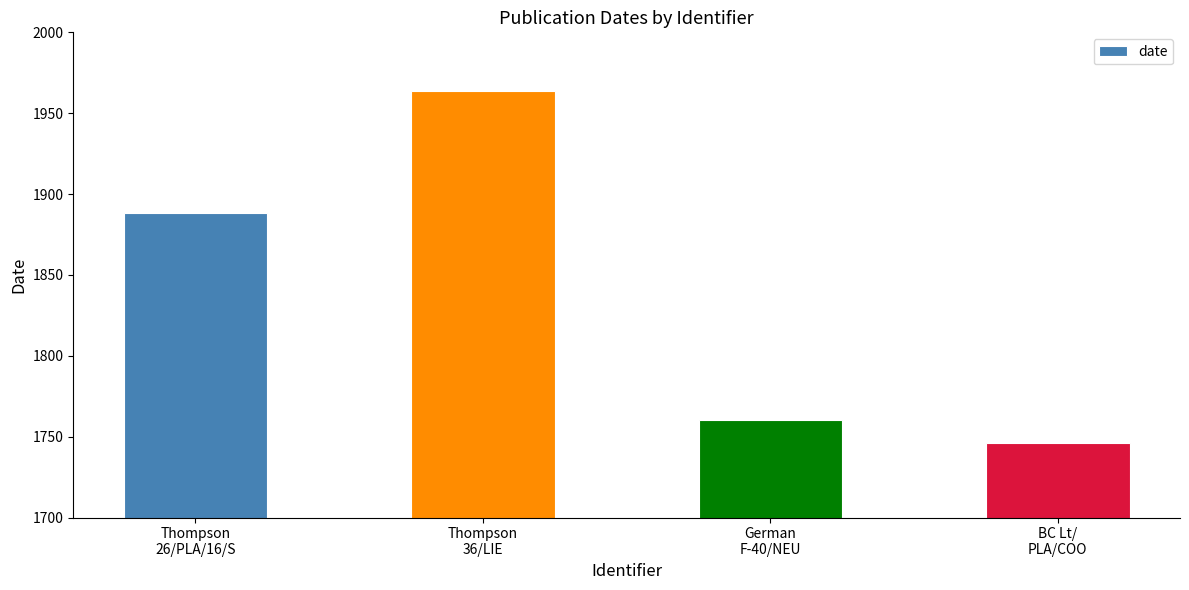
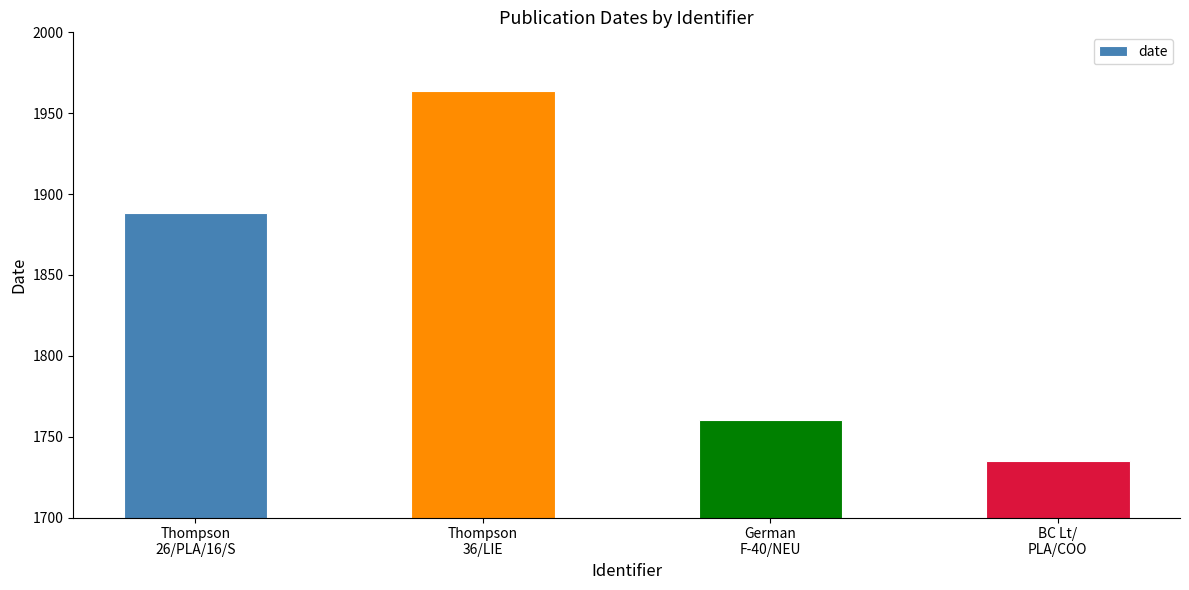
  {
    "Thompson 26/PLA/16/S": 1888,
    "Thompson 36/LIE": 1964,
    "German F-40/NEU": 1760,
-   "BC Lt/ PLA/COO": 1746
+   "BC Lt/ PLA/COO": 1735
  }
